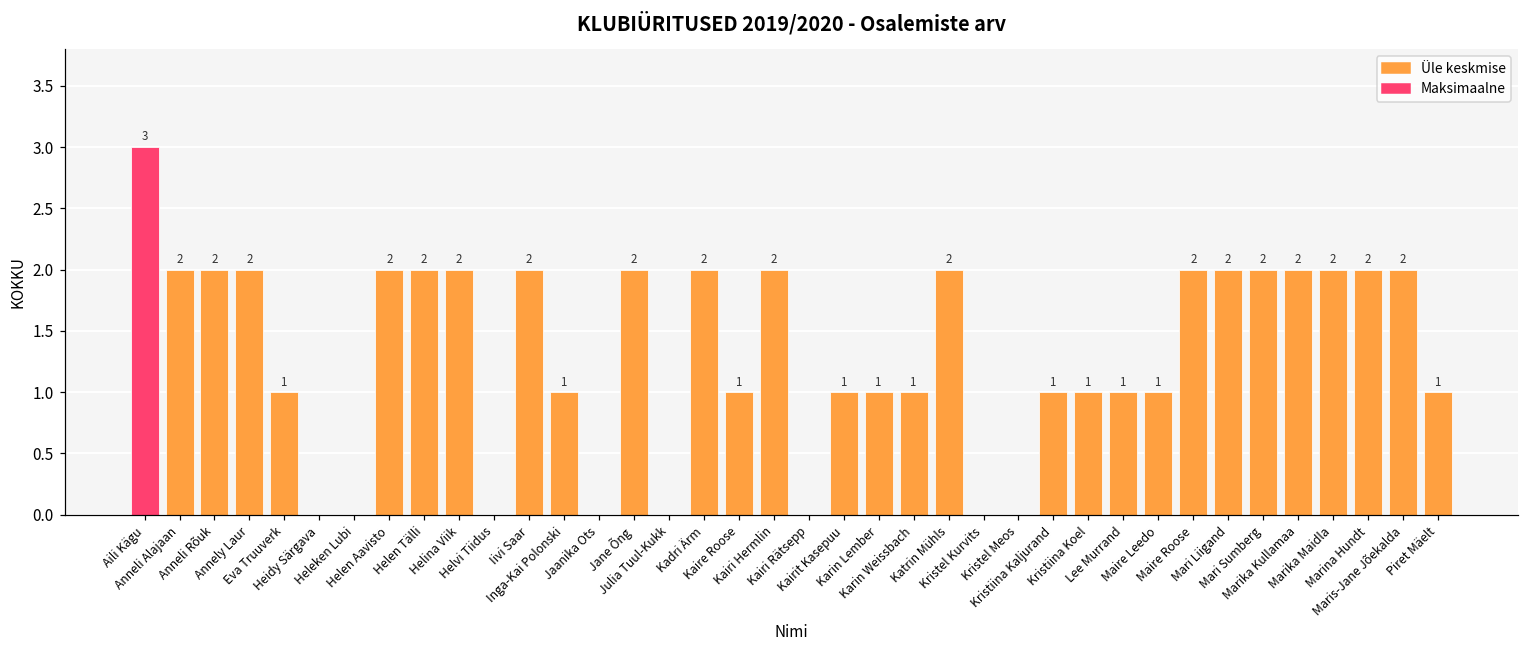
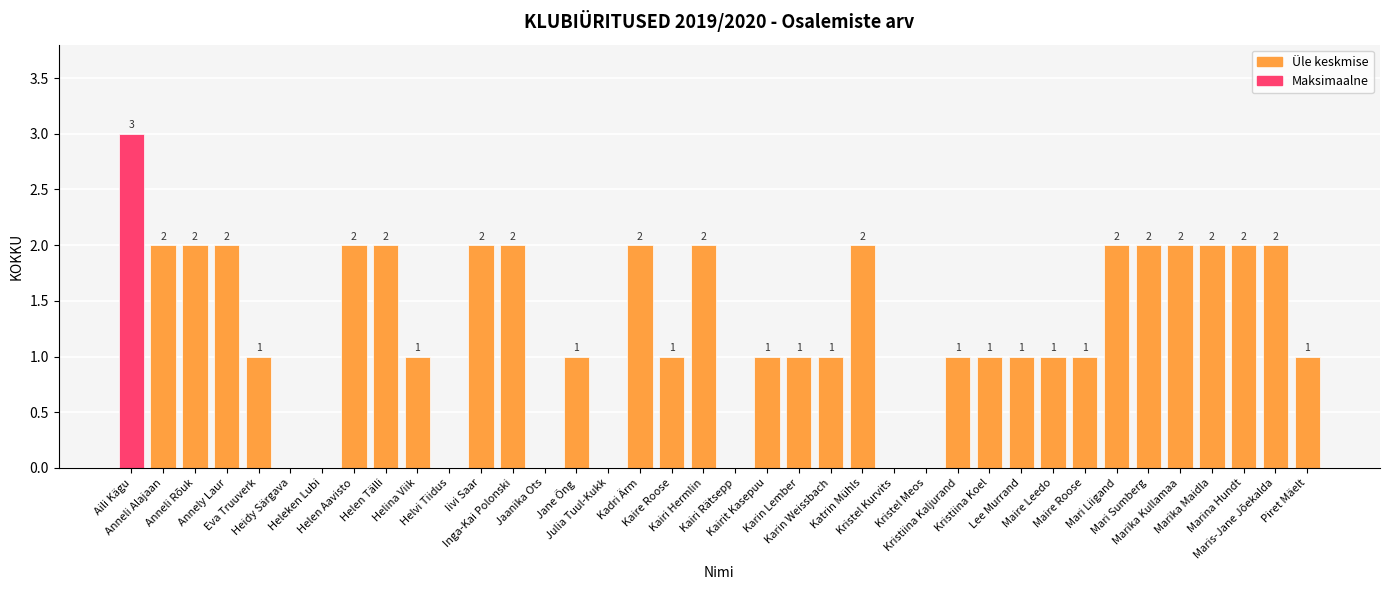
  {
    "Aili Kägu": 3,
    "Anneli Alajaan": 2,
    "Anneli Rõuk": 2,
    "Annely Laur": 2,
    "Eva Truuverk": 1,
    "Helen Aavisto": 2,
    "Helen Tälli": 2,
-   "Helina Viik": 2,
+   "Helina Viik": 1,
    "Iivi Saar": 2,
-   "Inga-Kai Polonski": 1,
-   "Jane Õng": 2,
+   "Inga-Kai Polonski": 2,
+   "Jane Õng": 1,
    "Kadri Ärm": 2,
    "Kaire Roose": 1,
    "Kairi Hermlin": 2,
    "Kairit Kasepuu": 1,
    "Karin Lember": 1,
    "Karin Weissbach": 1,
    "Katrin Mühls": 2,
    "Kristiina Kaljurand": 1,
    "Kristiina Koel": 1,
    "Lee Murrand": 1,
    "Maire Leedo": 1,
-   "Maire Roose": 2,
+   "Maire Roose": 1,
    "Mari Liigand": 2,
    "Mari Sumberg": 2,
    "Marika Kullamaa": 2,
    "Marika Maidla": 2,
    "Marina Hundt": 2,
    "Maris-Jane Jõekalda": 2,
    "Piret Mäelt": 1
  }
